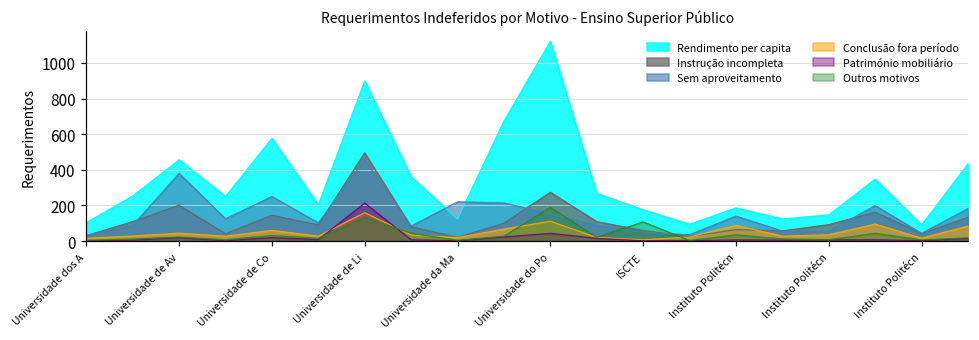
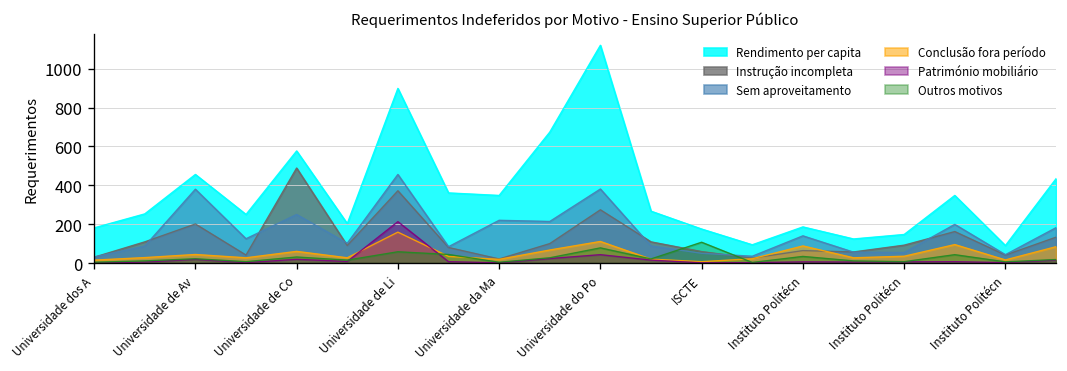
  {
    "Rendimento per capita": {
-     "Universidade dos A": 100,
+     "Universidade dos A": 180,
      "Universidade de Av": 460,
      "Universidade de Co": 580,
      "Universidade de Li": 900,
-     "Universidade da Ma": 120,
+     "Universidade da Ma": 350,
      "Universidade do Po": 1120,
      "ISCTE": 180
    },
    "Instrução incompleta": {
      "Universidade de Av": 200,
-     "Universidade de Co": 150,
-     "Universidade de Li": 500,
+     "Universidade de Co": 490,
+     "Universidade de Li": 370,
      "Universidade do Po": 270
    },
    "Sem aproveitamento": {
      "Universidade de Av": 380,
      "Universidade de Co": 250,
      "Universidade de Li": 460,
      "Universidade da Ma": 220,
-     "Universidade do Po": 150
+     "Universidade do Po": 380
    },
    "Conclusão fora período": {
      "Universidade de Av": 40,
      "Universidade de Co": 60,
      "Universidade de Li": 160,
      "Universidade do Po": 110
    },
    "Património mobiliário": {
      "Universidade de Li": 210,
      "Universidade do Po": 40
    },
    "Outros motivos": {
-     "Universidade de Li": 130,
-     "Universidade do Po": 190,
+     "Universidade de Li": 60,
+     "Universidade do Po": 80,
      "ISCTE": 110
    }
  }
